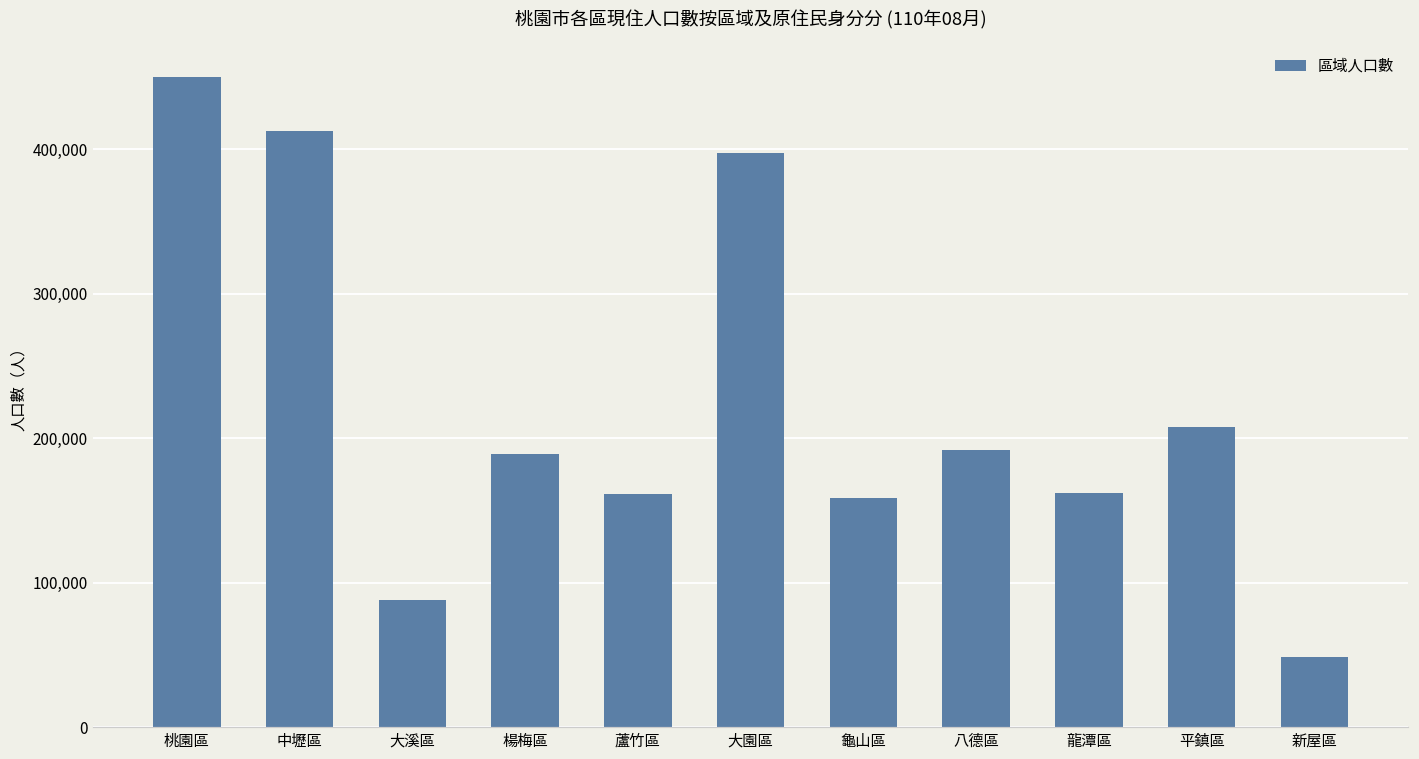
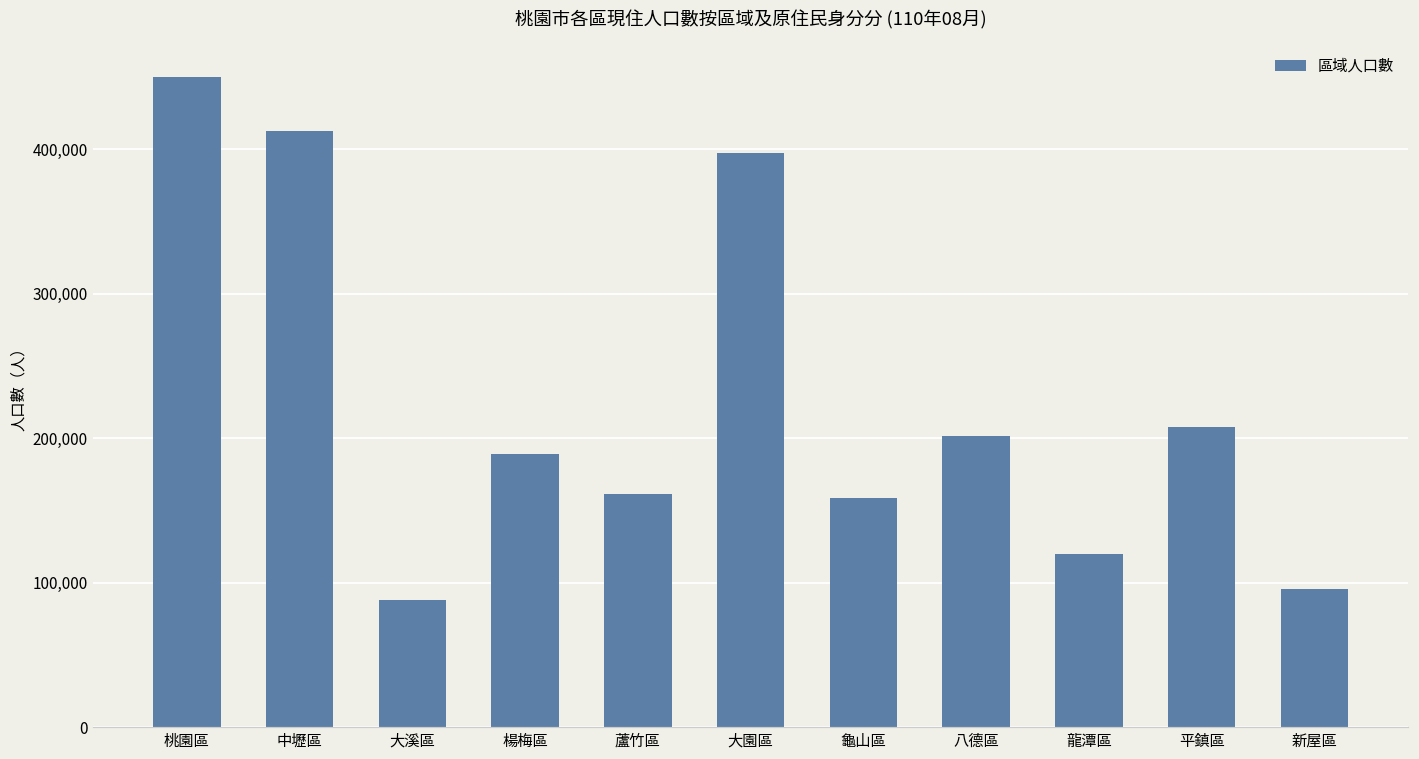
  {
    "桃園區": "450,000",
    "中壢區": "413,000",
    "大溪區": "88,000",
    "楊梅區": "189,000",
    "蘆竹區": "162,000",
    "大園區": "398,000",
    "龜山區": "158,000",
-   "八德區": "192,000",
-   "龍潭區": "162,000",
+   "八德區": "201,000",
+   "龍潭區": "120,000",
    "平鎮區": "208,000",
-   "新屋區": "48,000"
+   "新屋區": "96,000"
  }
